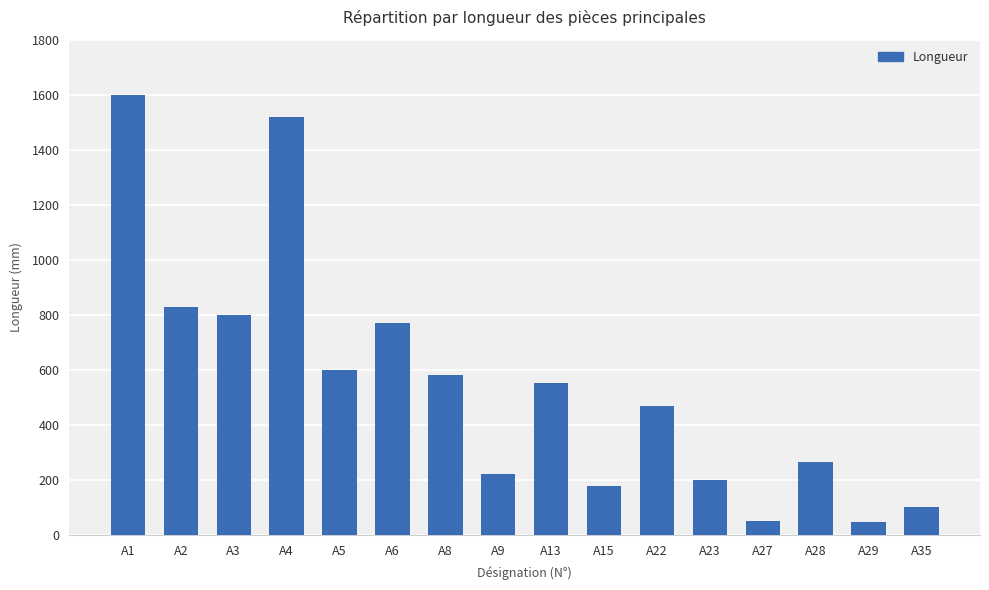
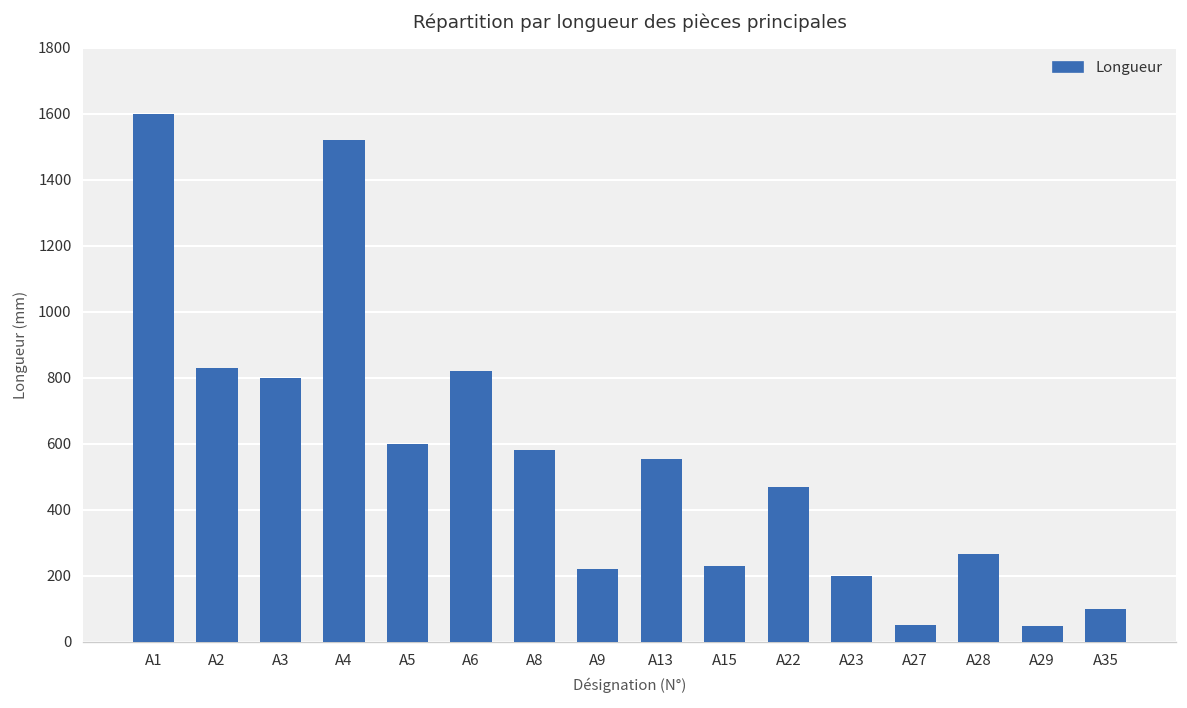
  {
    "A1": 1600,
    "A2": 830,
    "A3": 800,
    "A4": 1520,
    "A5": 600,
-   "A6": 770,
+   "A6": 820,
    "A8": 580,
    "A9": 220,
    "A13": 550,
-   "A15": 180,
+   "A15": 230,
    "A22": 470,
    "A23": 200,
    "A27": 50,
    "A28": 270,
    "A29": 50,
    "A35": 100
  }
